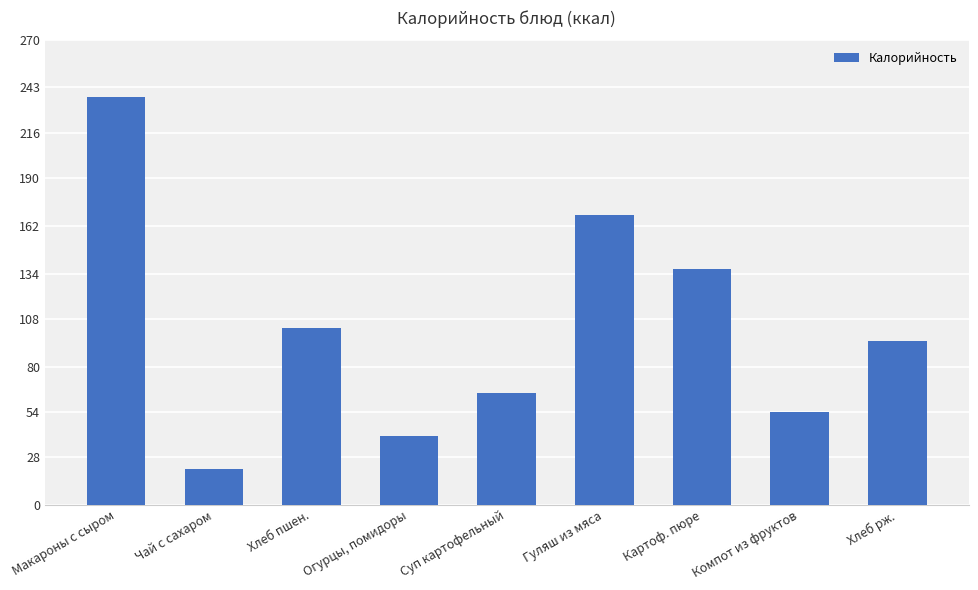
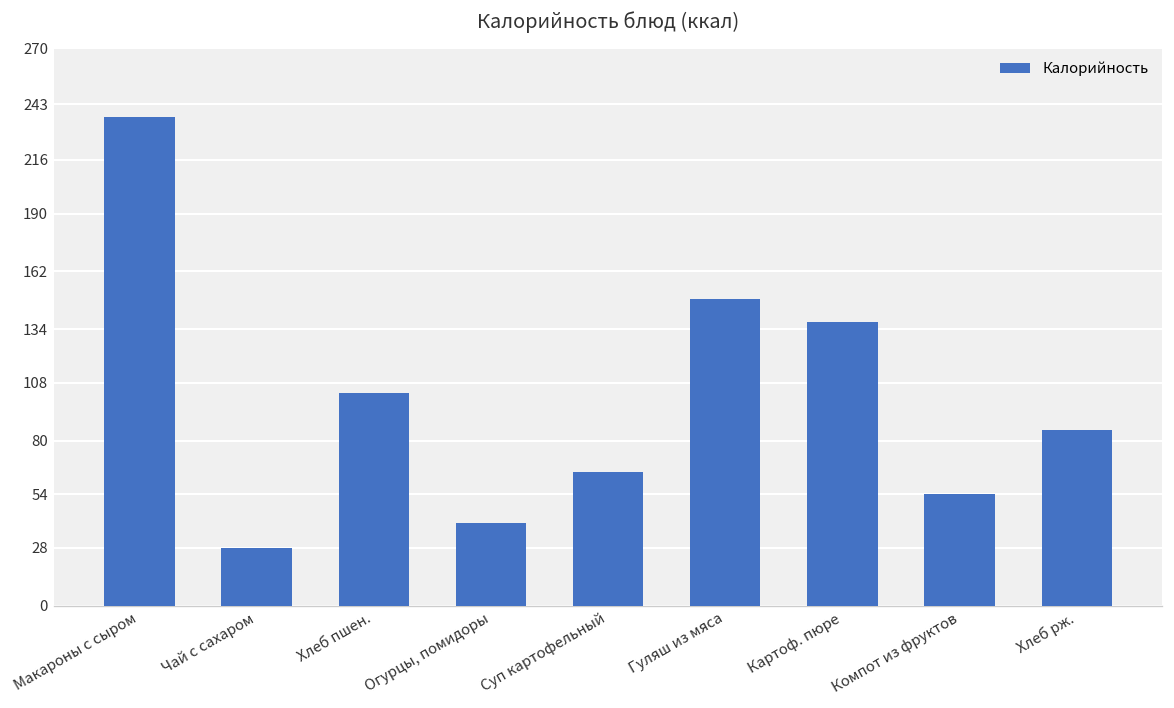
  {
    "Макароны с сыром": 237,
-   "Чай с сахаром": 21,
+   "Чай с сахаром": 28,
    "Хлеб пшен.": 103,
    "Огурцы, помидоры": 40,
    "Суп картофельный": 65,
-   "Гуляш из мяса": 168,
+   "Гуляш из мяса": 149,
    "Картоф. пюре": 137,
    "Компот из фруктов": 54,
-   "Хлеб рж.": 95
+   "Хлеб рж.": 85
  }
